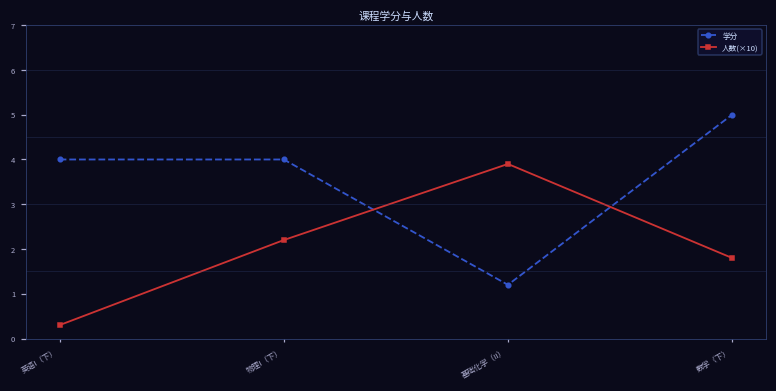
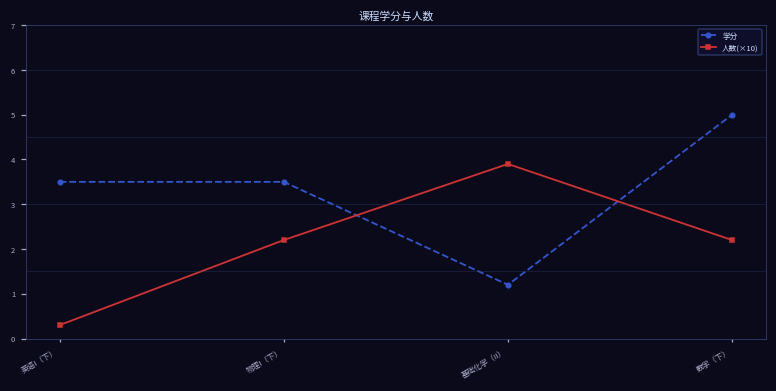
  {
    "学分": {
-     "英语I（下）": 4.0,
-     "物理I（下）": 4.0,
+     "英语I（下）": 3.5,
+     "物理I（下）": 3.5,
      "基础化学（II）": 1.2,
      "数学（下）": 5.0
    },
    "人数(×10)": {
      "英语I（下）": 0.3,
      "物理I（下）": 2.2,
      "基础化学（II）": 3.9,
-     "数学（下）": 1.8
+     "数学（下）": 2.2
    }
  }
